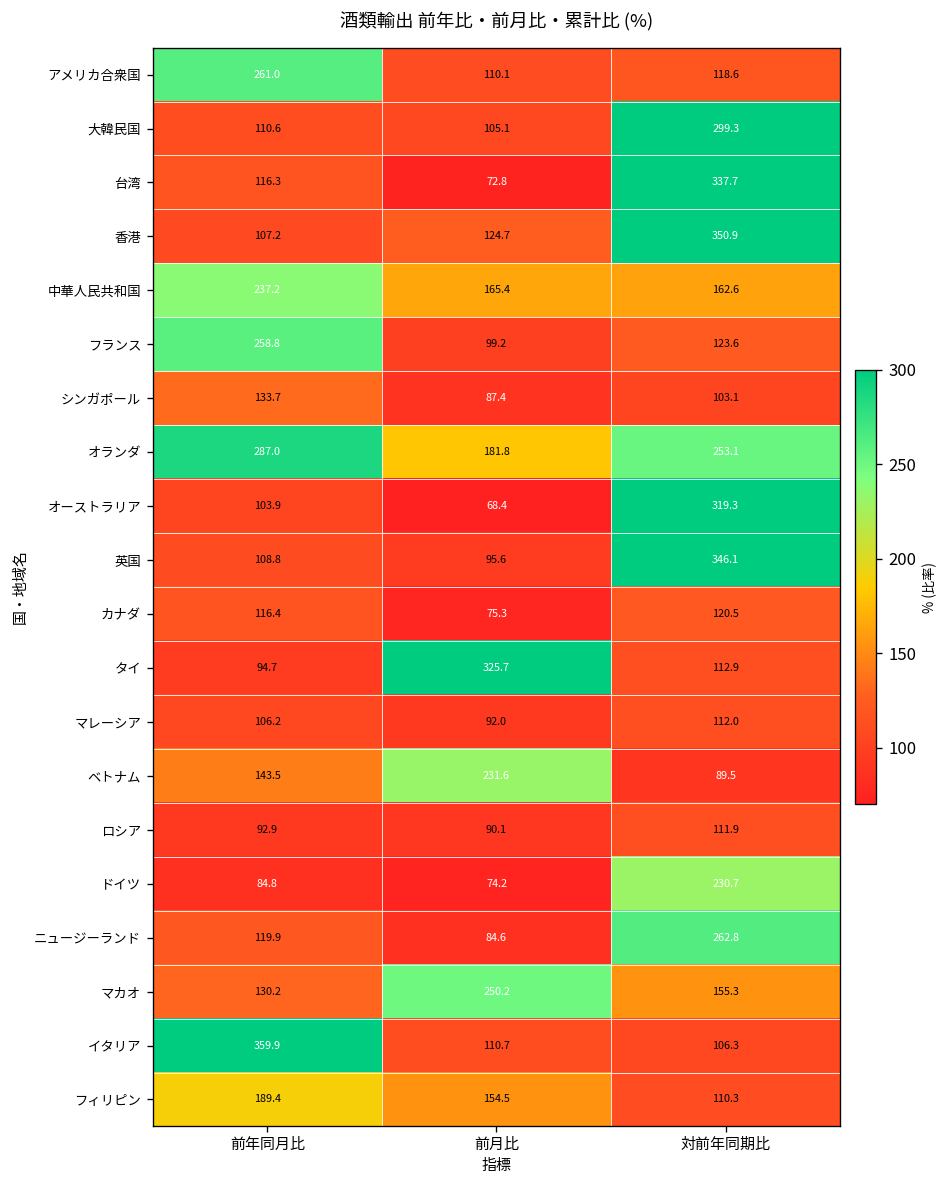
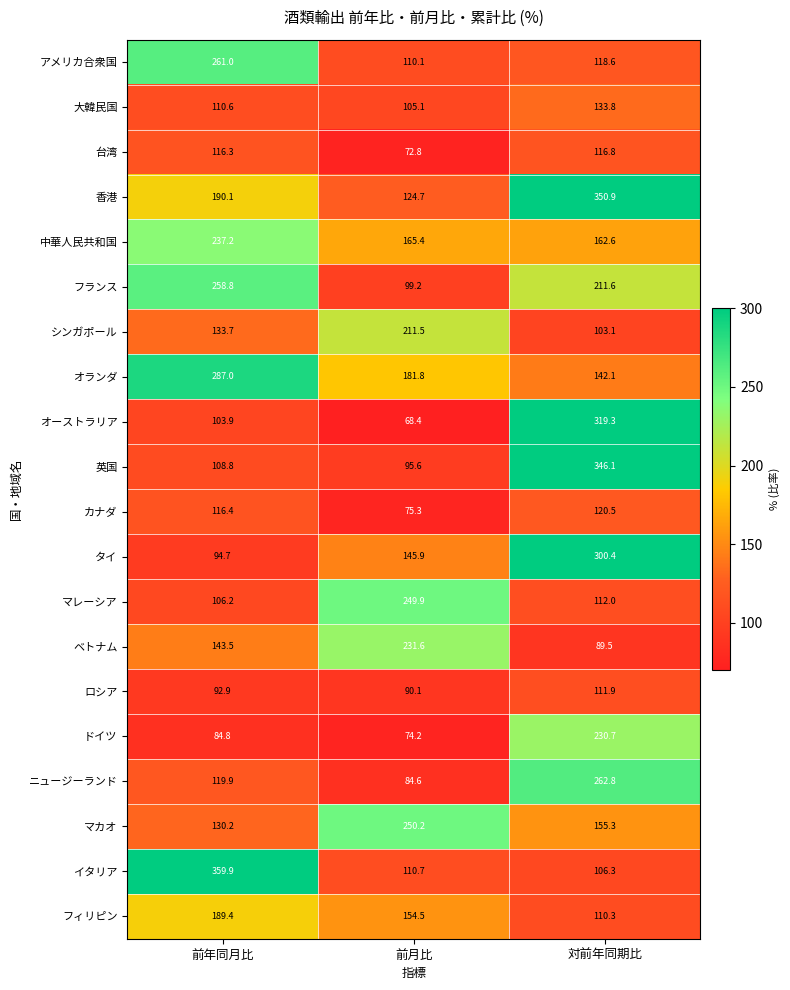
  {
    "アメリカ合衆国": {
      "前年同月比": 261.0,
      "前月比": 110.1,
      "対前年同期比": 118.6
    },
    "大韓民国": {
      "前年同月比": 110.6,
      "前月比": 105.1,
-     "対前年同期比": 299.3
+     "対前年同期比": 133.8
    },
    "台湾": {
      "前年同月比": 116.3,
      "前月比": 72.8,
-     "対前年同期比": 337.7
+     "対前年同期比": 116.8
    },
    "香港": {
-     "前年同月比": 107.2,
+     "前年同月比": 190.1,
      "前月比": 124.7,
      "対前年同期比": 350.9
    },
    "中華人民共和国": {
      "前年同月比": 237.2,
      "前月比": 165.4,
      "対前年同期比": 162.6
    },
    "フランス": {
      "前年同月比": 258.8,
      "前月比": 99.2,
-     "対前年同期比": 123.6
+     "対前年同期比": 211.6
    },
    "シンガポール": {
      "前年同月比": 133.7,
-     "前月比": 87.4,
+     "前月比": 211.5,
      "対前年同期比": 103.1
    },
    "オランダ": {
      "前年同月比": 287.0,
      "前月比": 181.8,
-     "対前年同期比": 253.1
+     "対前年同期比": 142.1
    },
    "オーストラリア": {
      "前年同月比": 103.9,
      "前月比": 68.4,
      "対前年同期比": 319.3
    },
    "英国": {
      "前年同月比": 108.8,
      "前月比": 95.6,
      "対前年同期比": 346.1
    },
    "カナダ": {
      "前年同月比": 116.4,
      "前月比": 75.3,
      "対前年同期比": 120.5
    },
    "タイ": {
      "前年同月比": 94.7,
-     "前月比": 325.7,
-     "対前年同期比": 112.9
+     "前月比": 145.9,
+     "対前年同期比": 300.4
    },
    "マレーシア": {
      "前年同月比": 106.2,
-     "前月比": 92.0,
+     "前月比": 249.9,
      "対前年同期比": 112.0
    },
    "ベトナム": {
      "前年同月比": 143.5,
      "前月比": 231.6,
      "対前年同期比": 89.5
    },
    "ロシア": {
      "前年同月比": 92.9,
      "前月比": 90.1,
      "対前年同期比": 111.9
    },
    "ドイツ": {
      "前年同月比": 84.8,
      "前月比": 74.2,
      "対前年同期比": 230.7
    },
    "ニュージーランド": {
      "前年同月比": 119.9,
      "前月比": 84.6,
      "対前年同期比": 262.8
    },
    "マカオ": {
      "前年同月比": 130.2,
      "前月比": 250.2,
      "対前年同期比": 155.3
    },
    "イタリア": {
      "前年同月比": 359.9,
      "前月比": 110.7,
      "対前年同期比": 106.3
    },
    "フィリピン": {
      "前年同月比": 189.4,
      "前月比": 154.5,
      "対前年同期比": 110.3
    }
  }
